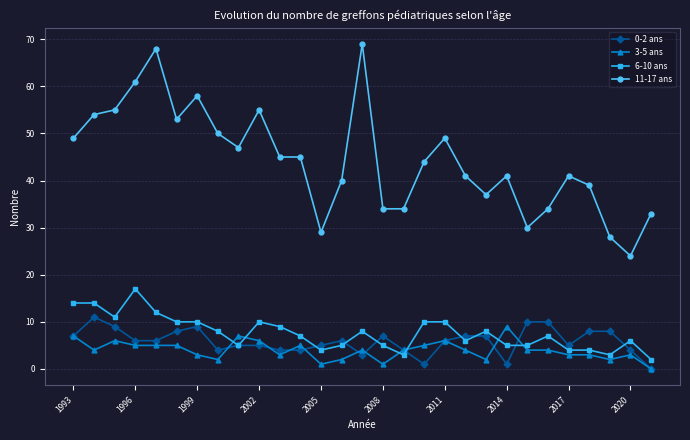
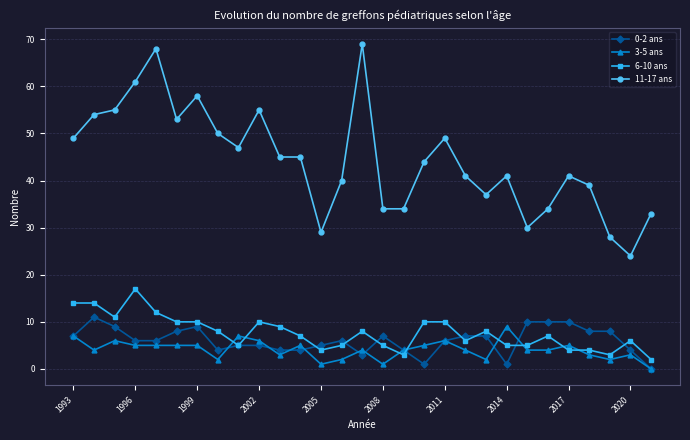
  {
    "0-2 ans": {
      "1996": 6,
      "1999": 9,
      "2002": 5,
      "2005": 5,
      "2008": 7,
      "2014": 1,
-     "2017": 5,
+     "2017": 10,
      "2020": 4
    },
    "3-5 ans": {
      "1996": 5,
-     "1999": 3,
+     "1999": 5,
      "2002": 6,
      "2005": 1,
      "2008": 1,
      "2014": 9,
-     "2017": 3,
+     "2017": 5,
      "2020": 3
    }
  }
